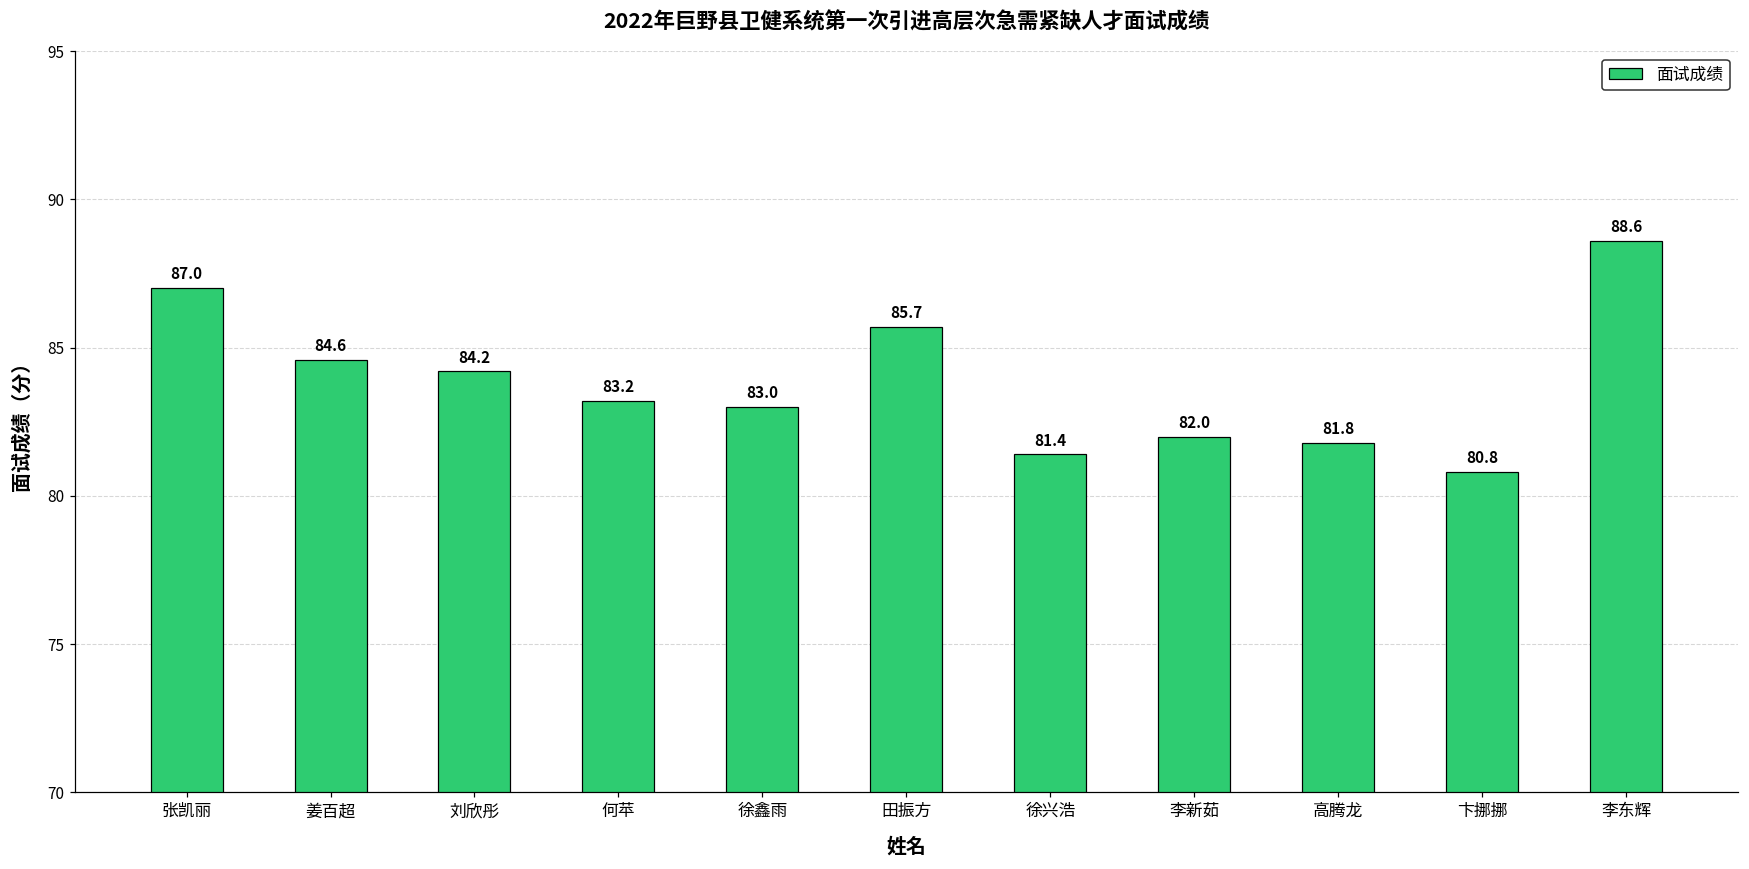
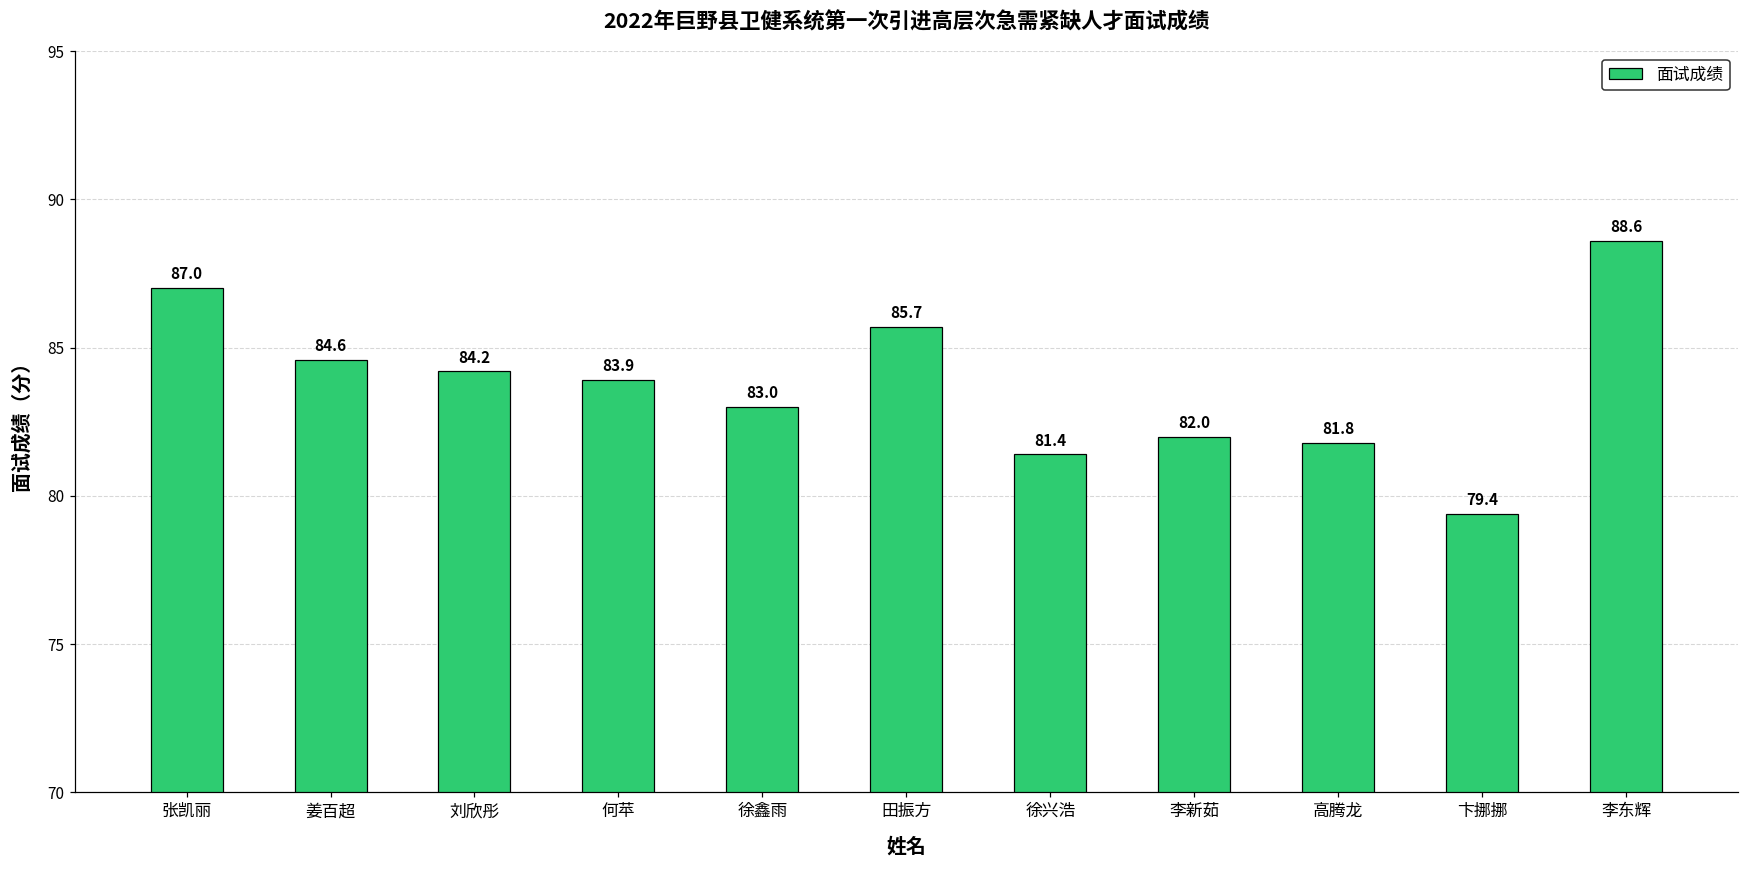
  {
    "张凯丽": 87.0,
    "姜百超": 84.6,
    "刘欣彤": 84.2,
-   "何苹": 83.2,
+   "何苹": 83.9,
    "徐鑫雨": 83.0,
    "田振方": 85.7,
    "徐兴浩": 81.4,
    "李新茹": 82.0,
    "高腾龙": 81.8,
-   "卞挪挪": 80.8,
+   "卞挪挪": 79.4,
    "李东辉": 88.6
  }
